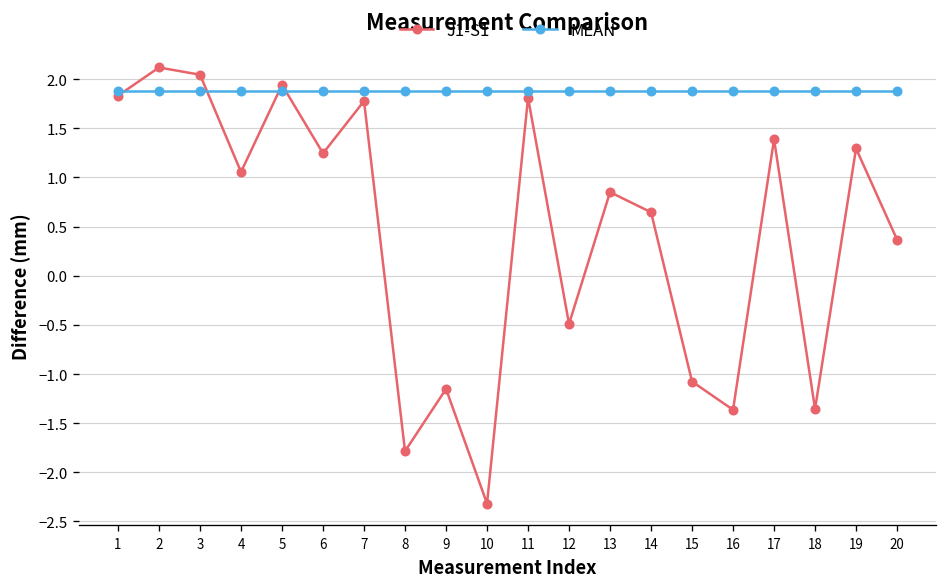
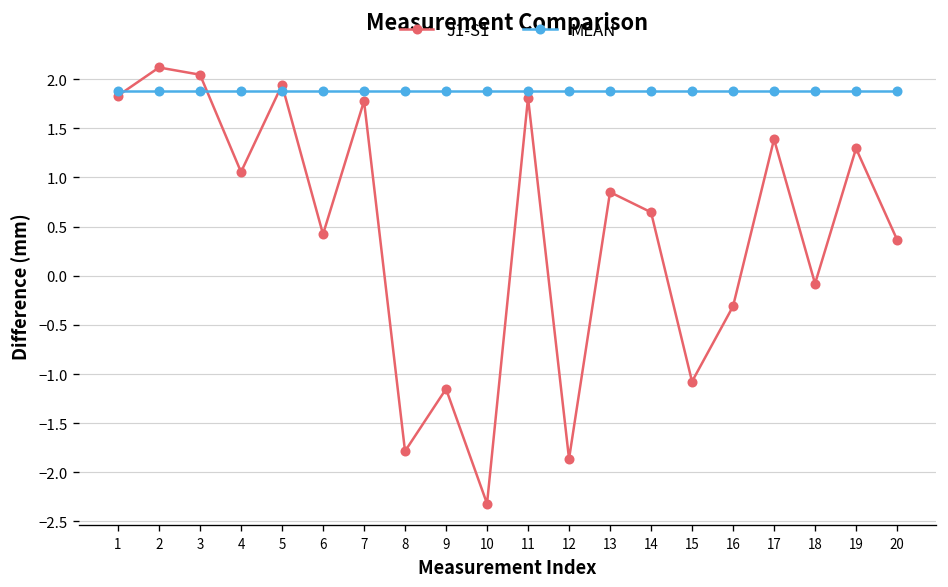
  {
    "J1-S1": {
      "1": 1.8,
      "2": 2.1,
      "3": 2.0,
      "4": 1.1,
      "5": 1.9,
-     "6": 1.2,
+     "6": 0.4,
      "7": 1.8,
      "8": -1.8,
      "9": -1.2,
      "10": -2.3,
      "11": 1.8,
-     "12": -0.5,
+     "12": -1.9,
      "13": 0.9,
      "14": 0.6,
      "15": -1.1,
-     "16": -1.4,
+     "16": -0.3,
      "17": 1.4,
-     "18": -1.4,
+     "18": -0.1,
      "19": 1.3,
      "20": 0.4
    },
    "MEAN": {
      "1": 1.9,
      "2": 1.9,
      "3": 1.9,
      "4": 1.9,
      "5": 1.9,
      "6": 1.9,
      "7": 1.9,
      "8": 1.9,
      "9": 1.9,
      "10": 1.9,
      "11": 1.9,
      "12": 1.9,
      "13": 1.9,
      "14": 1.9,
      "15": 1.9,
      "16": 1.9,
      "17": 1.9,
      "18": 1.9,
      "19": 1.9,
      "20": 1.9
    }
  }
